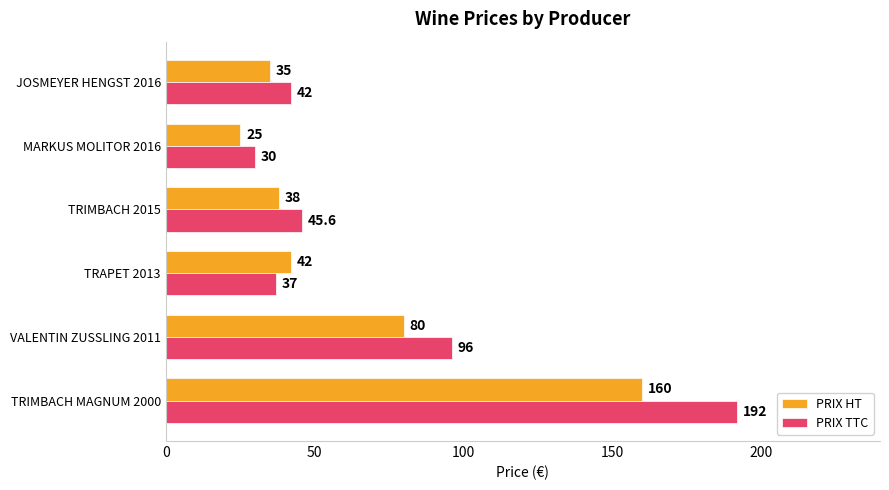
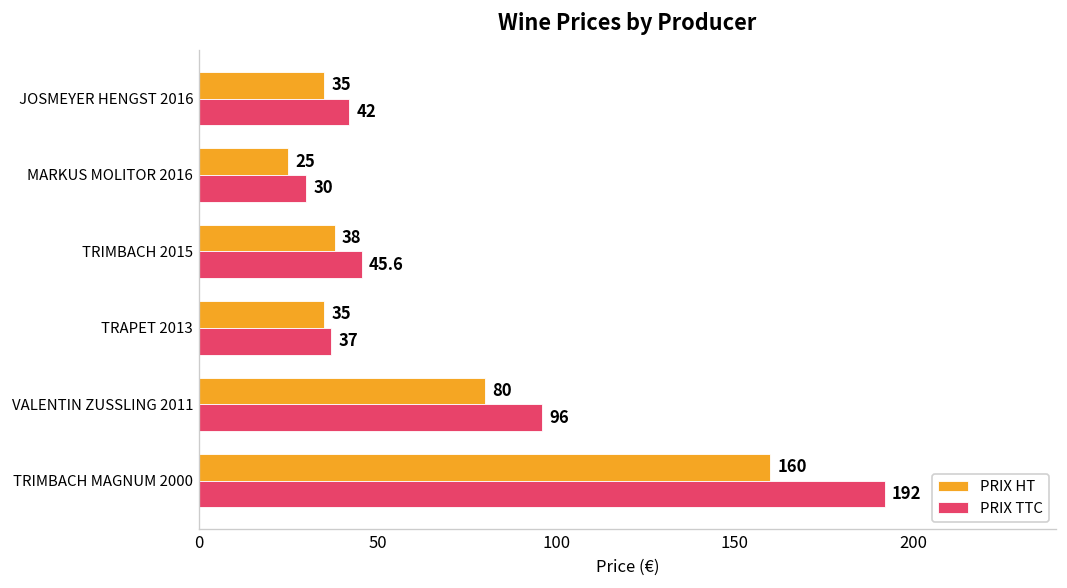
  {
    "PRIX HT": {
      "JOSMEYER HENGST 2016": 35,
      "MARKUS MOLITOR 2016": 25,
      "TRIMBACH 2015": 38,
-     "TRAPET 2013": 42,
+     "TRAPET 2013": 35,
      "VALENTIN ZUSSLING 2011": 80,
      "TRIMBACH MAGNUM 2000": 160
    },
    "PRIX TTC": {
      "JOSMEYER HENGST 2016": 42,
      "MARKUS MOLITOR 2016": 30,
      "TRIMBACH 2015": 45.6,
      "TRAPET 2013": 37,
      "VALENTIN ZUSSLING 2011": 96,
      "TRIMBACH MAGNUM 2000": 192
    }
  }
